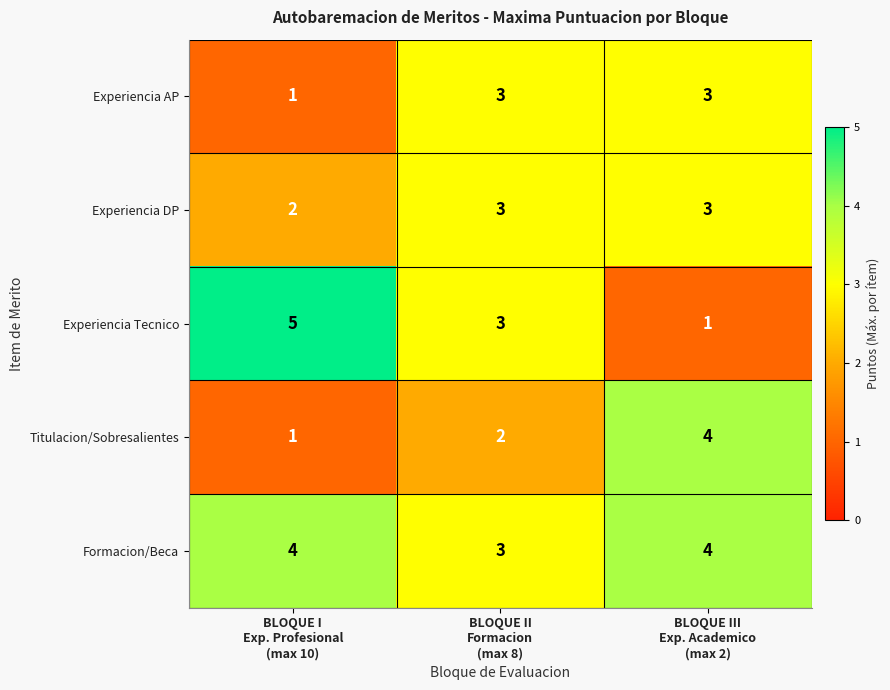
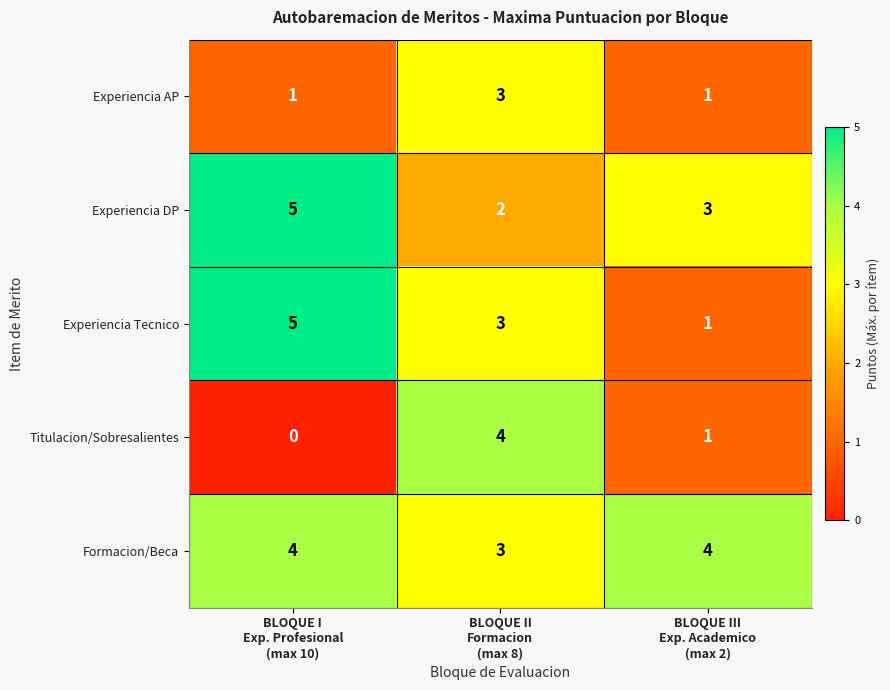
  {
    "Experiencia AP": {
      "BLOQUE I Exp. Profesional (max 10)": 1,
      "BLOQUE II Formacion (max 8)": 3,
-     "BLOQUE III Exp. Academico (max 2)": 3
+     "BLOQUE III Exp. Academico (max 2)": 1
    },
    "Experiencia DP": {
-     "BLOQUE I Exp. Profesional (max 10)": 2,
-     "BLOQUE II Formacion (max 8)": 3,
+     "BLOQUE I Exp. Profesional (max 10)": 5,
+     "BLOQUE II Formacion (max 8)": 2,
      "BLOQUE III Exp. Academico (max 2)": 3
    },
    "Experiencia Tecnico": {
      "BLOQUE I Exp. Profesional (max 10)": 5,
      "BLOQUE II Formacion (max 8)": 3,
      "BLOQUE III Exp. Academico (max 2)": 1
    },
    "Titulacion/Sobresalientes": {
-     "BLOQUE I Exp. Profesional (max 10)": 1,
-     "BLOQUE II Formacion (max 8)": 2,
-     "BLOQUE III Exp. Academico (max 2)": 4
+     "BLOQUE I Exp. Profesional (max 10)": 0,
+     "BLOQUE II Formacion (max 8)": 4,
+     "BLOQUE III Exp. Academico (max 2)": 1
    },
    "Formacion/Beca": {
      "BLOQUE I Exp. Profesional (max 10)": 4,
      "BLOQUE II Formacion (max 8)": 3,
      "BLOQUE III Exp. Academico (max 2)": 4
    }
  }
